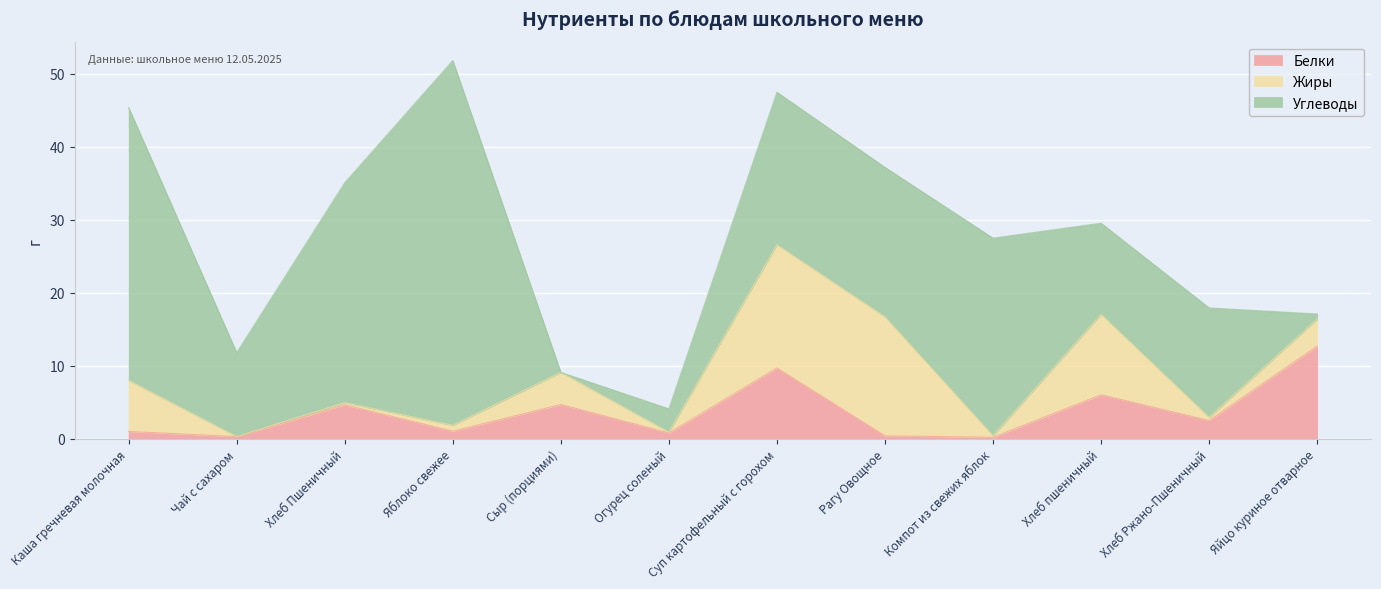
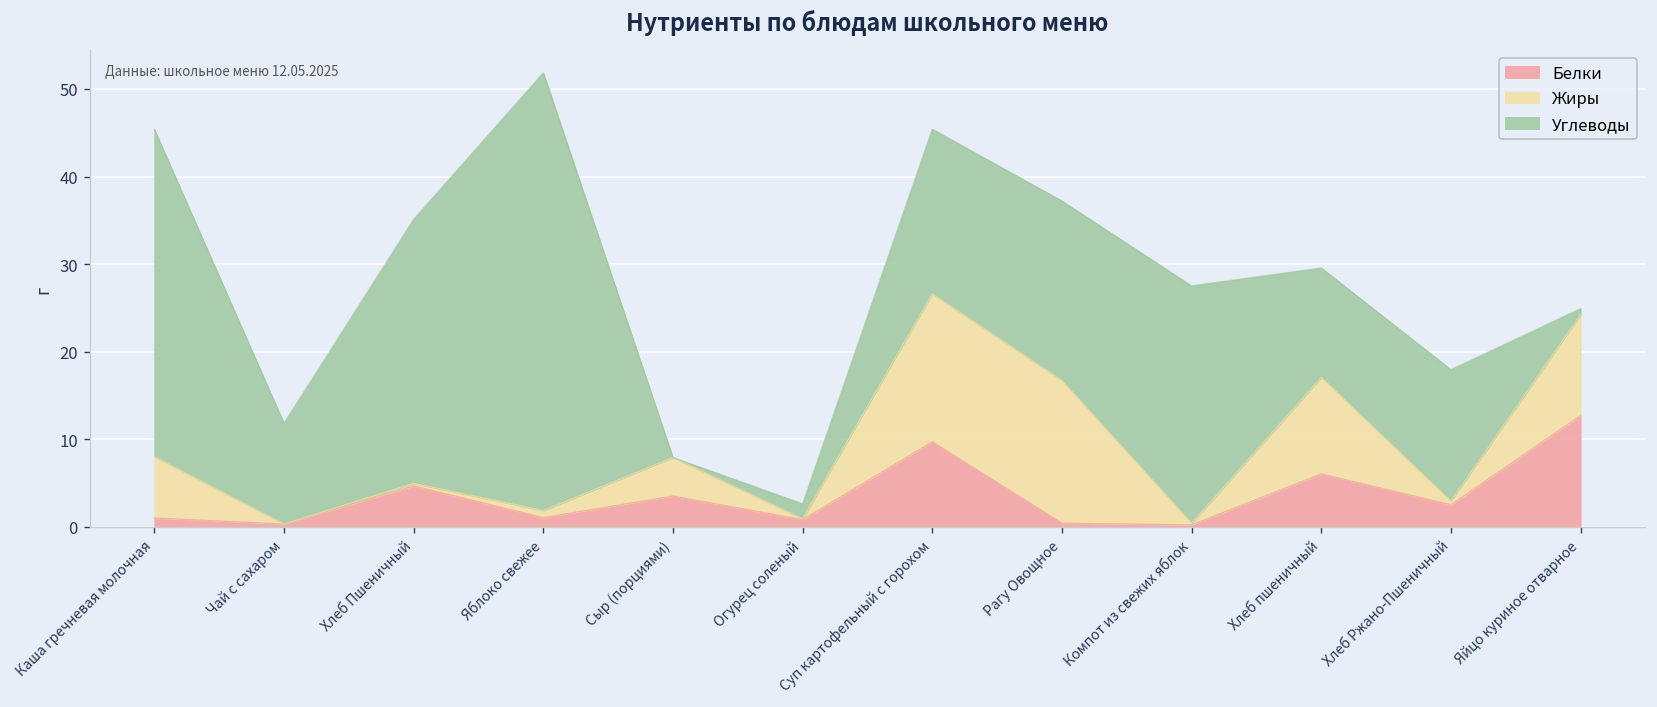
  {
    "Белки": {
      "Каша гречневая молочная": 1,
      "Яблоко свежее": 1,
-     "Сыр (порциями)": 5,
+     "Сыр (порциями)": 4,
      "Суп картофельный с горохом": 10,
      "Рагу Овощное": 0,
      "Хлеб пшеничный": 6,
      "Хлеб Ржано-Пшеничный": 3,
      "Яйцо куриное отварное": 13
    },
    "Жиры": {
      "Каша гречневая молочная": 7,
      "Яблоко свежее": 1,
      "Суп картофельный с горохом": 17,
      "Рагу Овощное": 16,
      "Хлеб пшеничный": 11,
      "Хлеб Ржано-Пшеничный": 0,
-     "Яйцо куриное отварное": 4
+     "Яйцо куриное отварное": 12
    },
    "Углеводы": {
      "Каша гречневая молочная": 37,
      "Чай с сахаром": 12,
      "Хлеб Пшеничный": 30,
      "Яблоко свежее": 50,
-     "Огурец соленый": 3,
-     "Суп картофельный с горохом": 21,
+     "Огурец соленый": 2,
+     "Суп картофельный с горохом": 19,
      "Рагу Овощное": 21,
      "Компот из свежих яблок": 27,
      "Хлеб пшеничный": 13,
      "Хлеб Ржано-Пшеничный": 15,
      "Яйцо куриное отварное": 1
    }
  }
